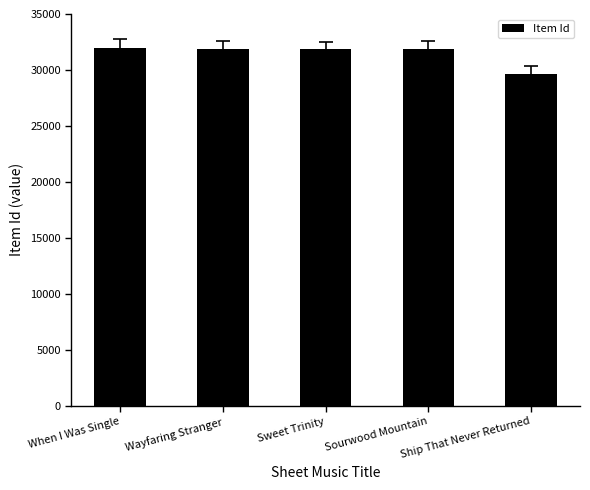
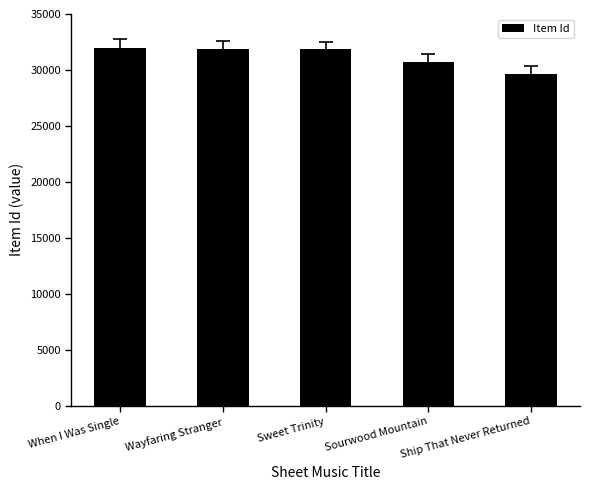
  {
    "Item Id": {
      "When I Was Single": 31900,
      "Wayfaring Stranger": 31900,
      "Sweet Trinity": 31900,
-     "Sourwood Mountain": 31800,
+     "Sourwood Mountain": 30700,
      "Ship That Never Returned": 29700
    }
  }
